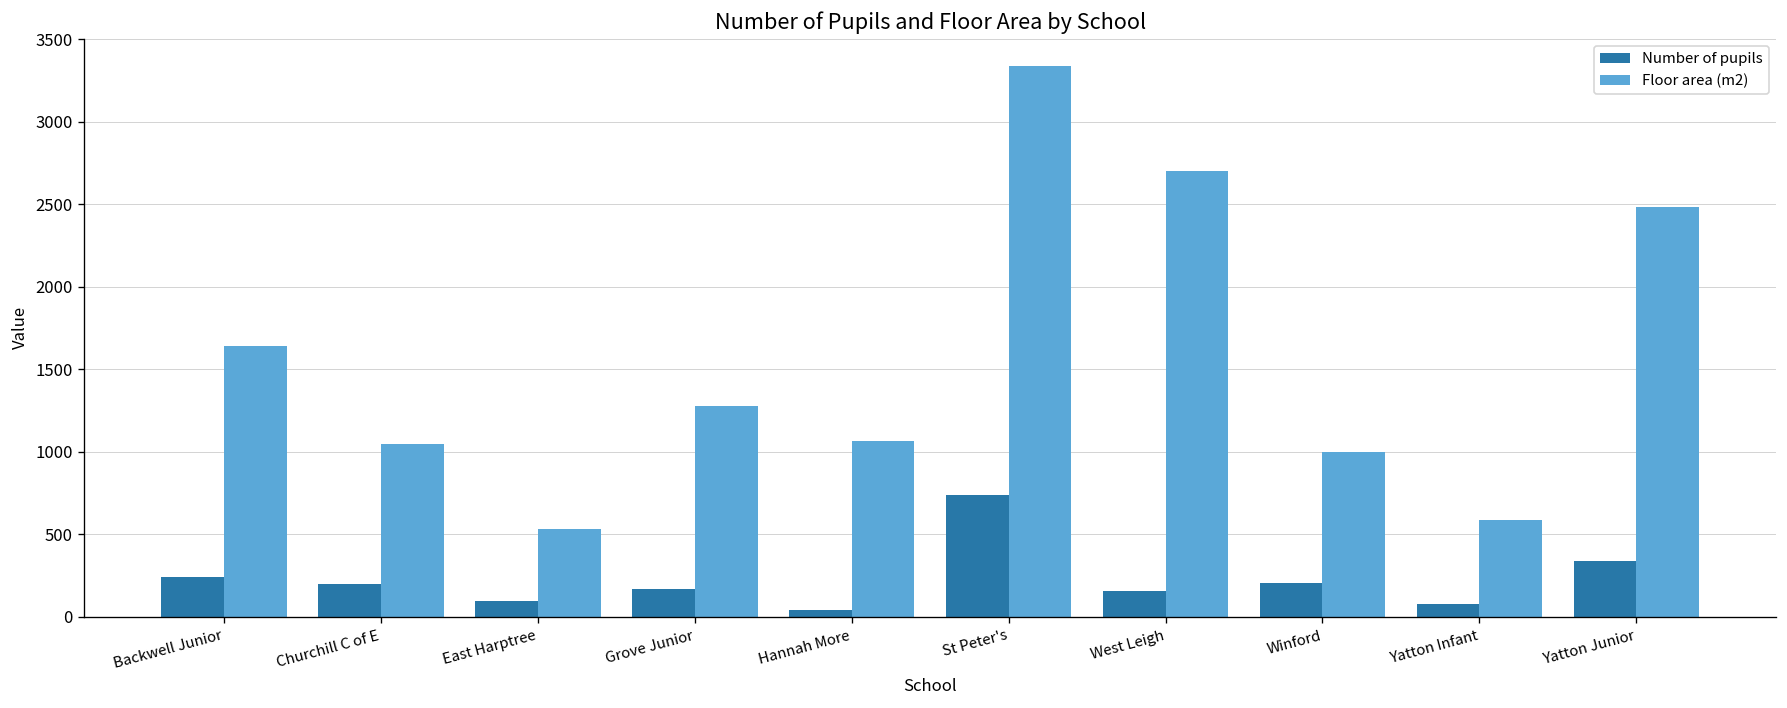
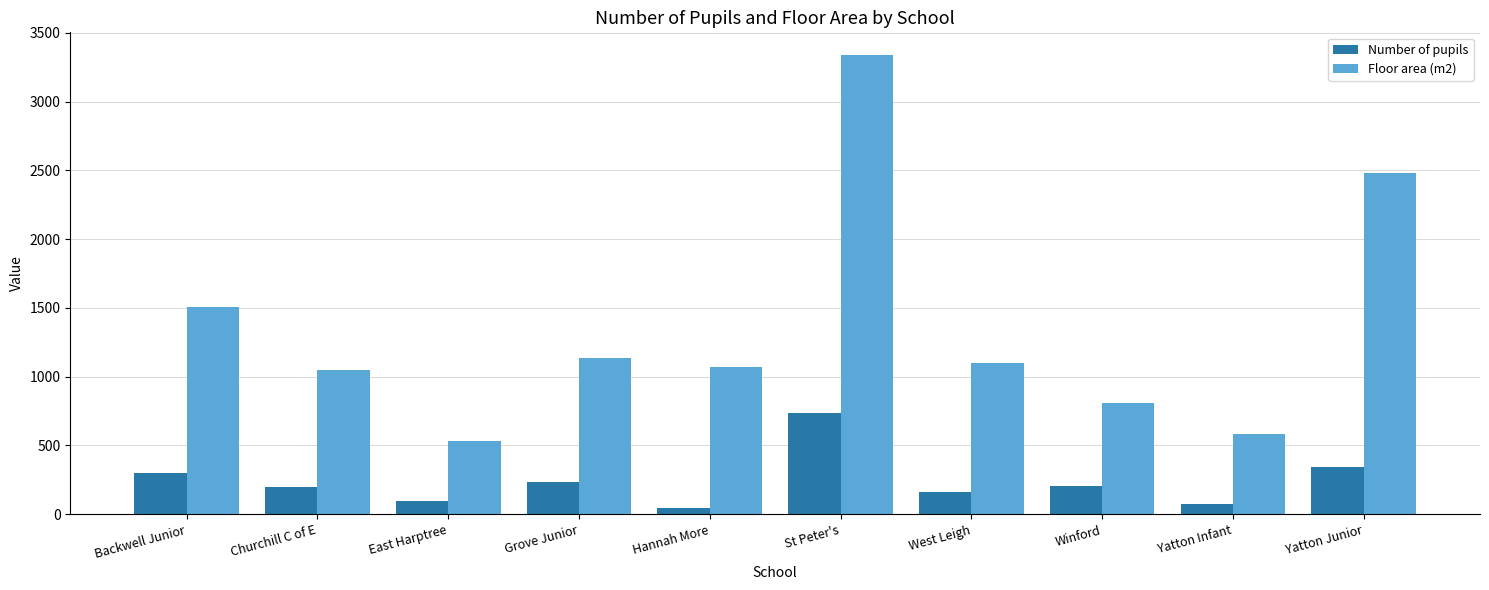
  {
    "Number of pupils": {
-     "Backwell Junior": 240,
+     "Backwell Junior": 300,
      "Churchill C of E": 200,
      "East Harptree": 90,
-     "Grove Junior": 170,
+     "Grove Junior": 230,
      "Hannah More": 40,
      "St Peter's": 740,
      "West Leigh": 160,
      "Winford": 210,
      "Yatton Infant": 80,
      "Yatton Junior": 340
    },
    "Floor area (m2)": {
-     "Backwell Junior": 1640,
+     "Backwell Junior": 1500,
      "Churchill C of E": 1050,
      "East Harptree": 530,
-     "Grove Junior": 1280,
+     "Grove Junior": 1140,
      "Hannah More": 1070,
      "St Peter's": 3340,
-     "West Leigh": 2700,
-     "Winford": 1000,
+     "West Leigh": 1100,
+     "Winford": 810,
      "Yatton Infant": 590,
      "Yatton Junior": 2480
    }
  }
